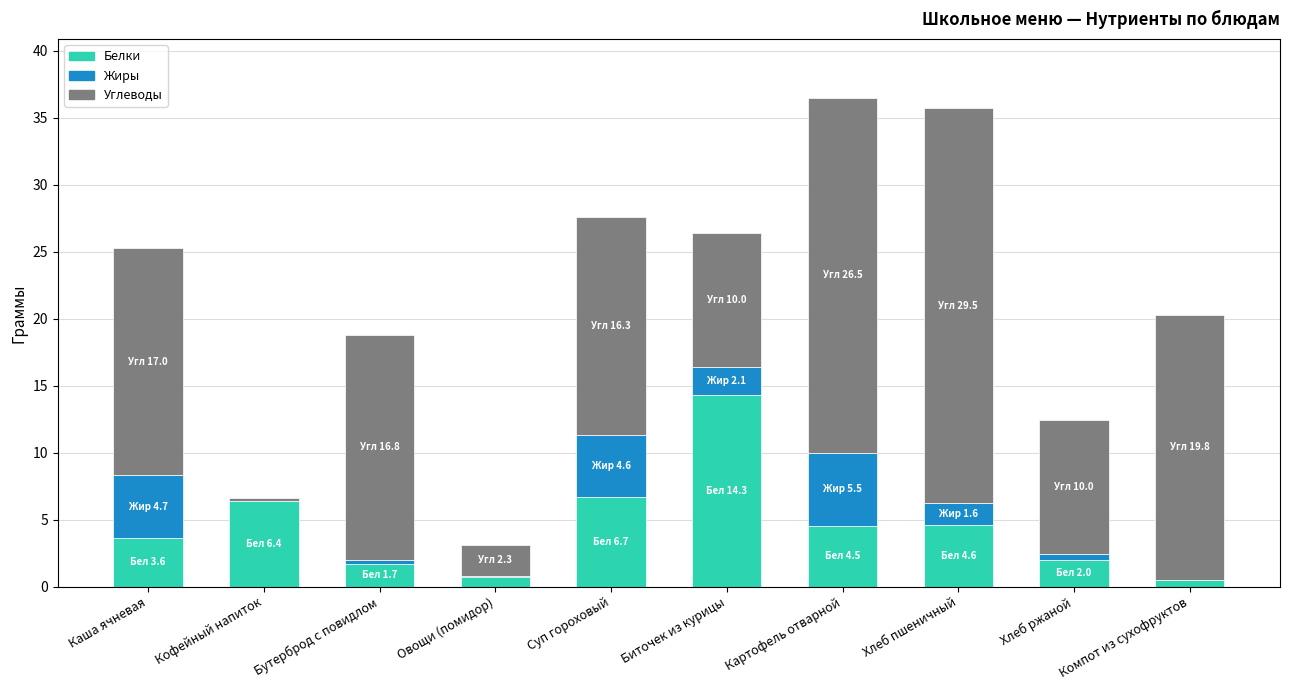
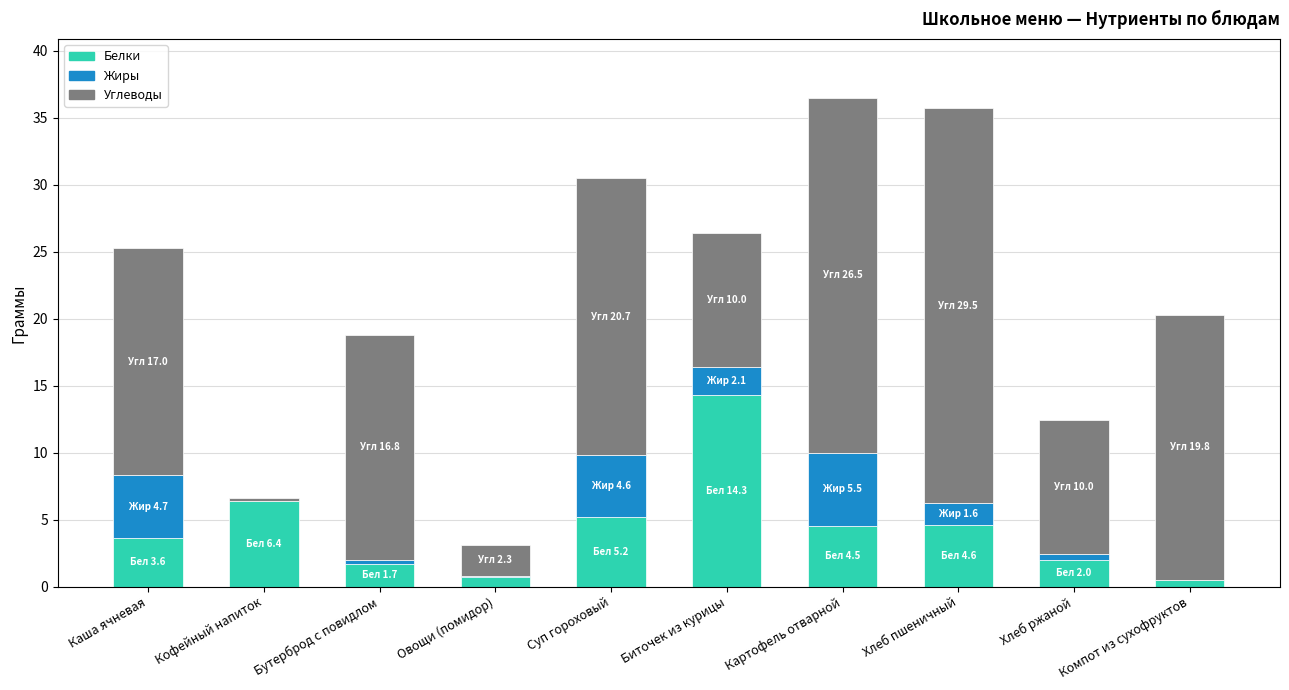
  {
    "Белки": {
      "Каша ячневая": 3.6,
      "Кофейный напиток": 6.4,
      "Бутерброд с повидлом": 1.7,
-     "Суп гороховый": 6.7,
+     "Суп гороховый": 5.2,
      "Биточек из курицы": 14.3,
      "Картофель отварной": 4.5,
      "Хлеб пшеничный": 4.6,
      "Хлеб ржаной": 2.0
    },
    "Жиры": {
      "Каша ячневая": 4.7,
      "Суп гороховый": 4.6,
      "Биточек из курицы": 2.1,
      "Картофель отварной": 5.5,
      "Хлеб пшеничный": 1.6
    },
    "Углеводы": {
      "Каша ячневая": 17.0,
      "Бутерброд с повидлом": 16.8,
      "Овощи (помидор)": 2.3,
-     "Суп гороховый": 16.3,
+     "Суп гороховый": 20.7,
      "Биточек из курицы": 10.0,
      "Картофель отварной": 26.5,
      "Хлеб пшеничный": 29.5,
      "Хлеб ржаной": 10.0,
      "Компот из сухофруктов": 19.8
    }
  }
